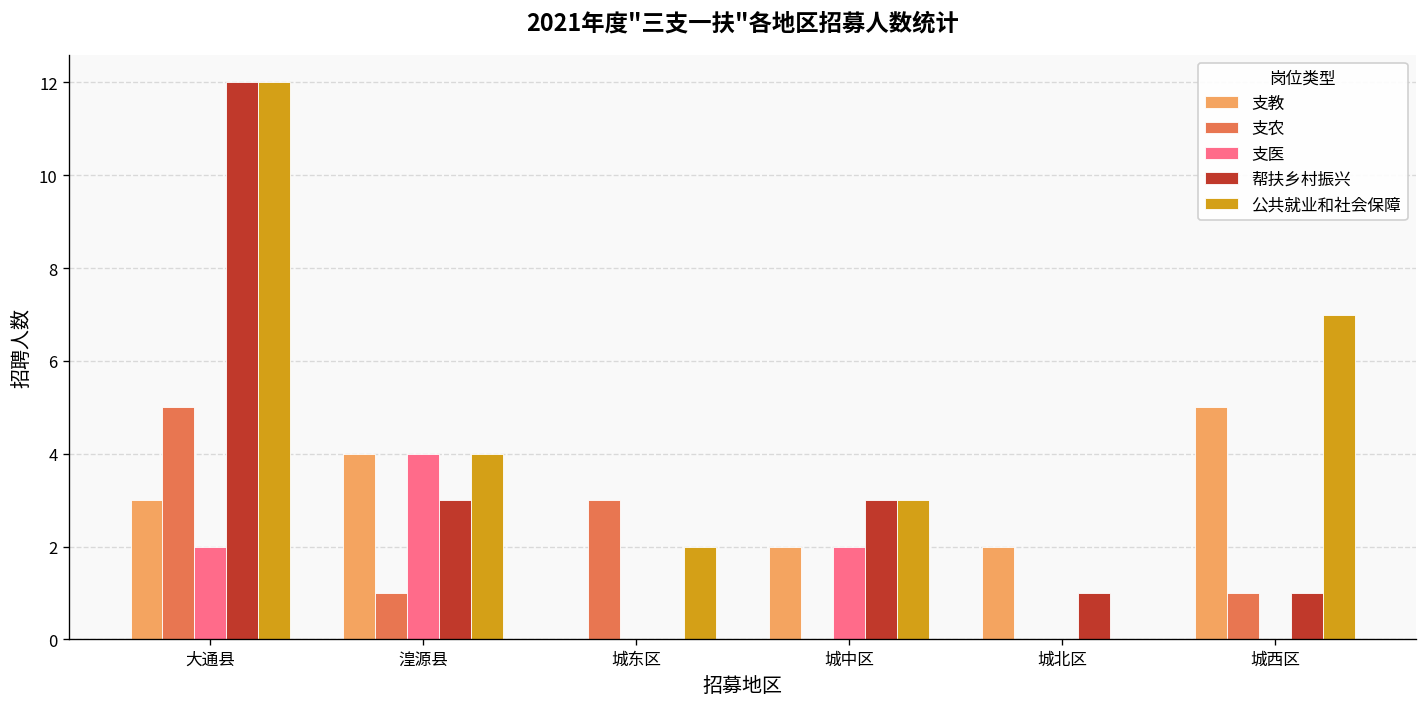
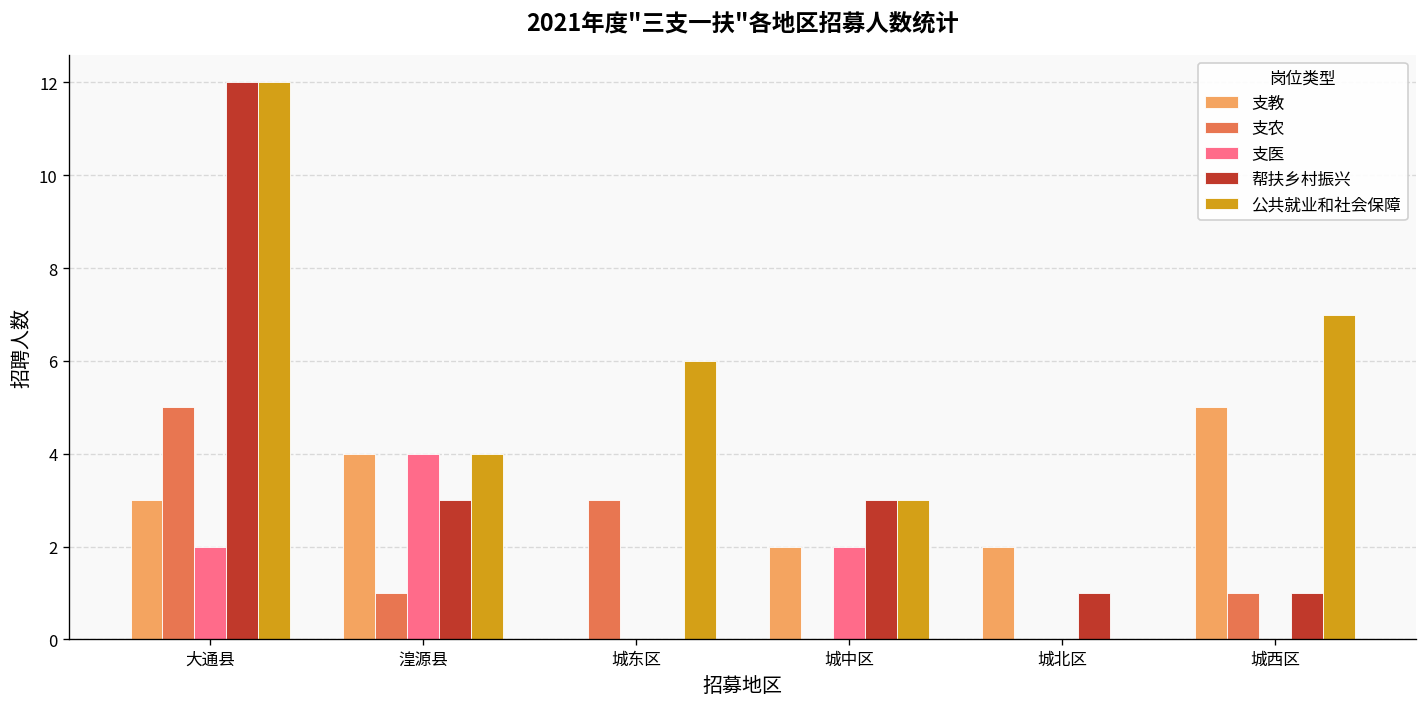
  {
    "支医": {
      "大通县": 2,
      "湟源县": 4,
      "城东区": 0,
      "城中区": 2,
      "城北区": 0,
      "城西区": 0
    },
    "帮扶乡村振兴": {
      "大通县": 12,
      "湟源县": 3,
      "城东区": 0,
      "城中区": 3,
      "城北区": 1,
      "城西区": 1
    },
    "公共就业和社会保障": {
      "大通县": 12,
      "湟源县": 4,
-     "城东区": 2,
+     "城东区": 6,
      "城中区": 3,
      "城北区": 0,
      "城西区": 7
    }
  }
